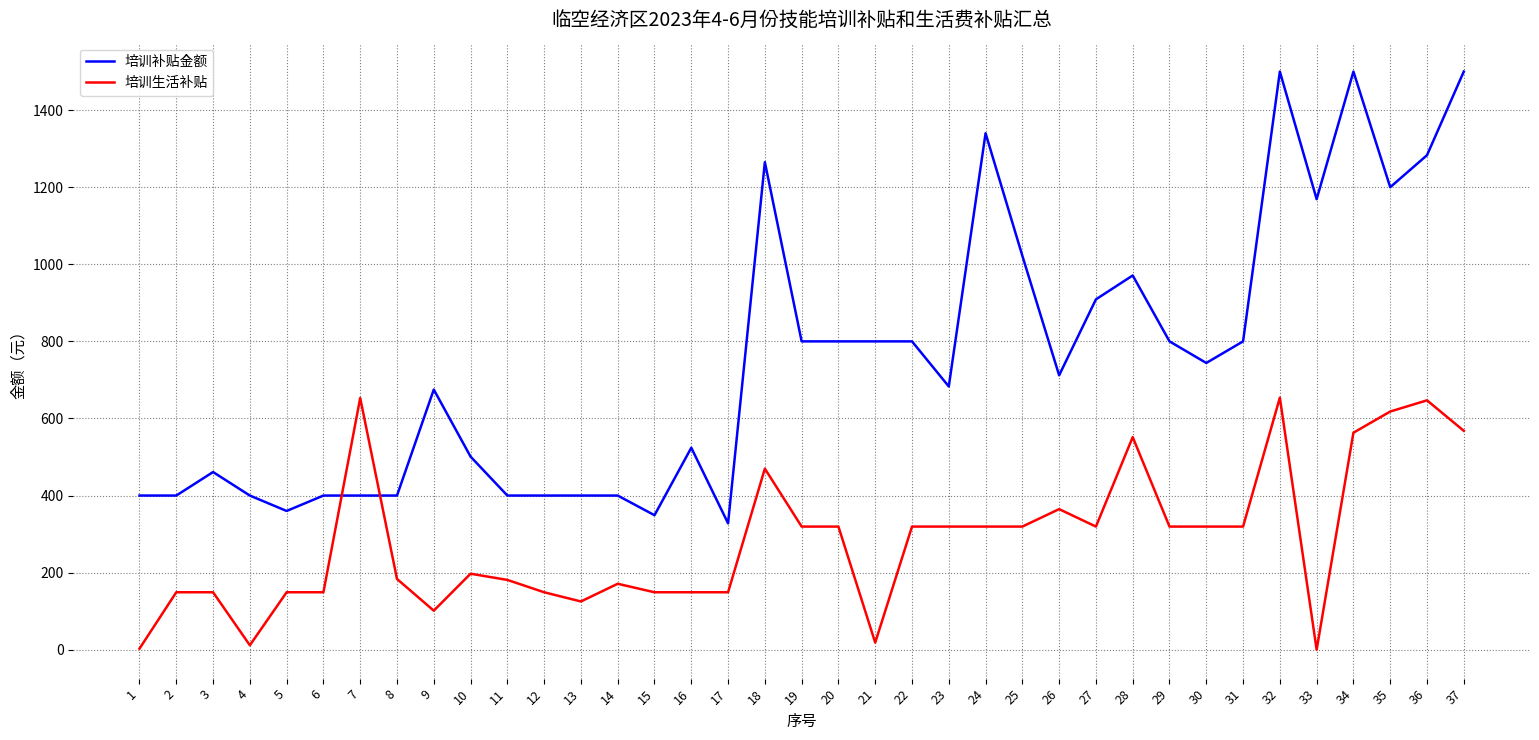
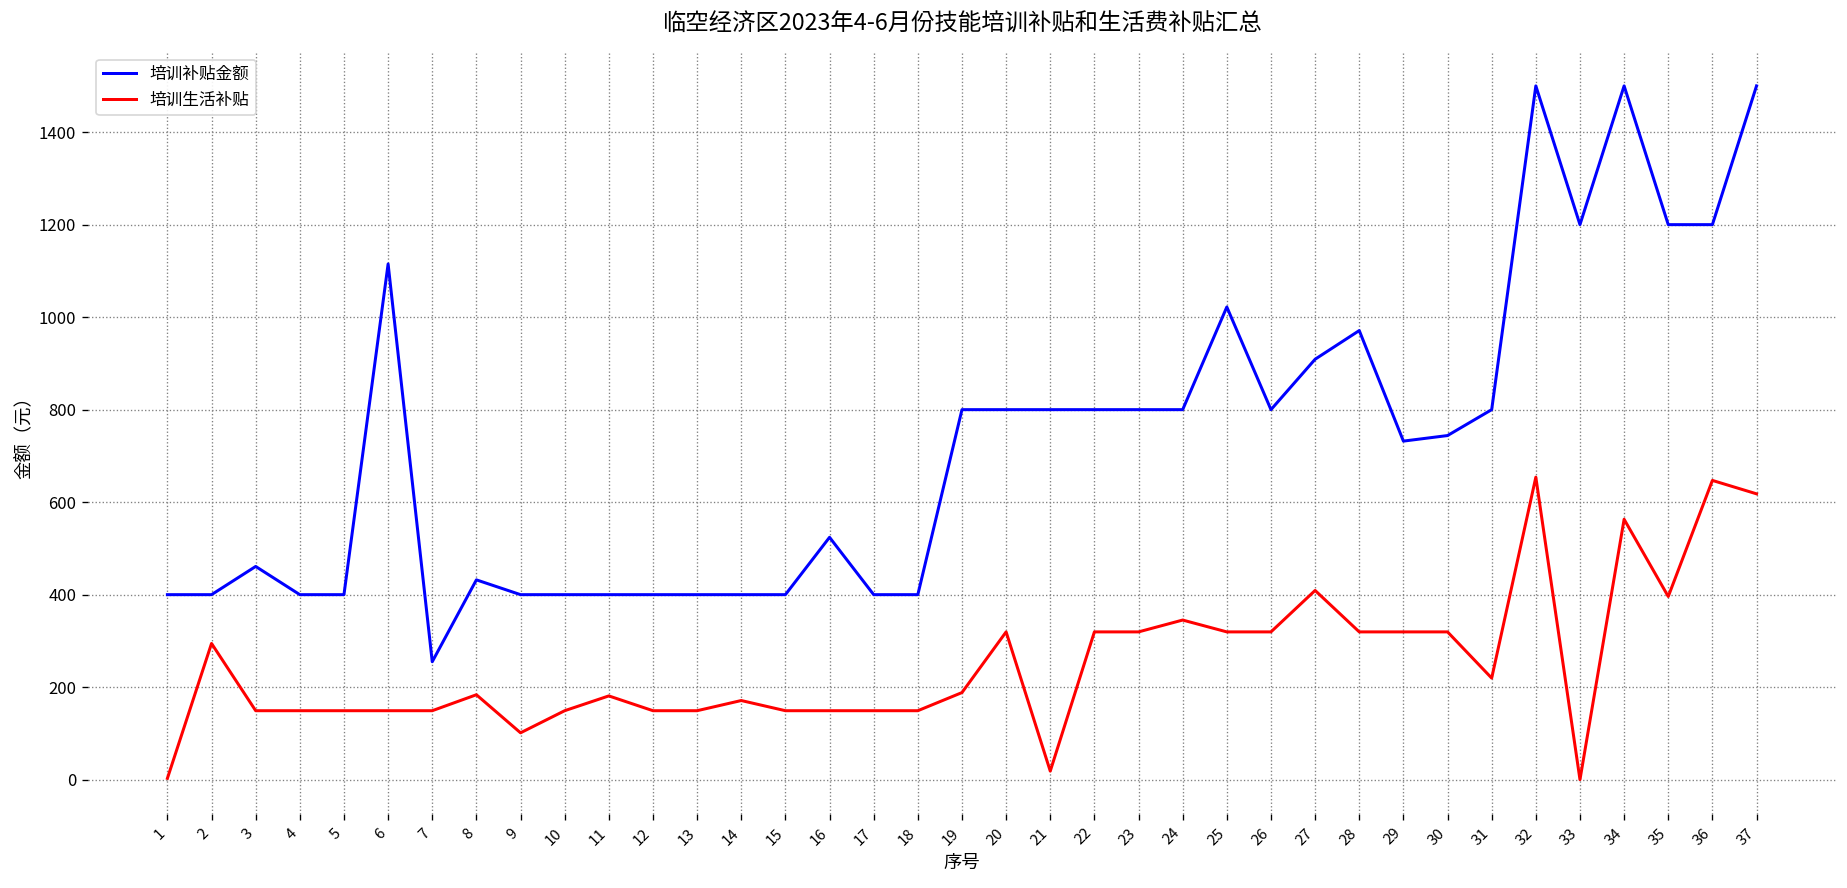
  {
    "培训补贴金额": {
      "1": 400,
      "2": 400,
      "3": 460,
      "4": 400,
-     "5": 360,
-     "6": 400,
-     "7": 400,
-     "8": 400,
-     "9": 680,
-     "10": 500,
+     "5": 400,
+     "6": 1120,
+     "7": 260,
+     "8": 430,
+     "9": 400,
+     "10": 400,
      "11": 400,
      "12": 400,
      "13": 400,
      "14": 400,
-     "15": 350,
+     "15": 400,
      "16": 520,
-     "17": 330,
-     "18": 1270,
+     "17": 400,
+     "18": 400,
      "19": 800,
      "20": 800,
      "21": 800,
      "22": 800,
-     "23": 680,
-     "24": 1340,
+     "23": 800,
+     "24": 800,
      "25": 1020,
-     "26": 710,
+     "26": 800,
      "27": 910,
      "28": 970,
-     "29": 800,
+     "29": 730,
      "30": 740,
      "31": 800,
      "32": 1500,
-     "33": 1170,
+     "33": 1200,
      "34": 1500,
      "35": 1200,
-     "36": 1280,
+     "36": 1200,
      "37": 1500
    },
    "培训生活补贴": {
      "1": 0,
-     "2": 150,
+     "2": 290,
      "3": 150,
-     "4": 10,
+     "4": 150,
      "5": 150,
      "6": 150,
-     "7": 650,
+     "7": 150,
      "8": 180,
      "9": 100,
-     "10": 200,
+     "10": 150,
      "11": 180,
      "12": 150,
-     "13": 130,
+     "13": 150,
      "14": 170,
      "15": 150,
      "16": 150,
      "17": 150,
-     "18": 470,
-     "19": 320,
+     "18": 150,
+     "19": 190,
      "20": 320,
      "21": 20,
      "22": 320,
      "23": 320,
-     "24": 320,
+     "24": 350,
      "25": 320,
-     "26": 360,
-     "27": 320,
-     "28": 550,
+     "26": 320,
+     "27": 410,
+     "28": 320,
      "29": 320,
      "30": 320,
-     "31": 320,
+     "31": 220,
      "32": 650,
      "33": 0,
      "34": 560,
-     "35": 620,
+     "35": 400,
      "36": 650,
-     "37": 570
+     "37": 620
    }
  }
